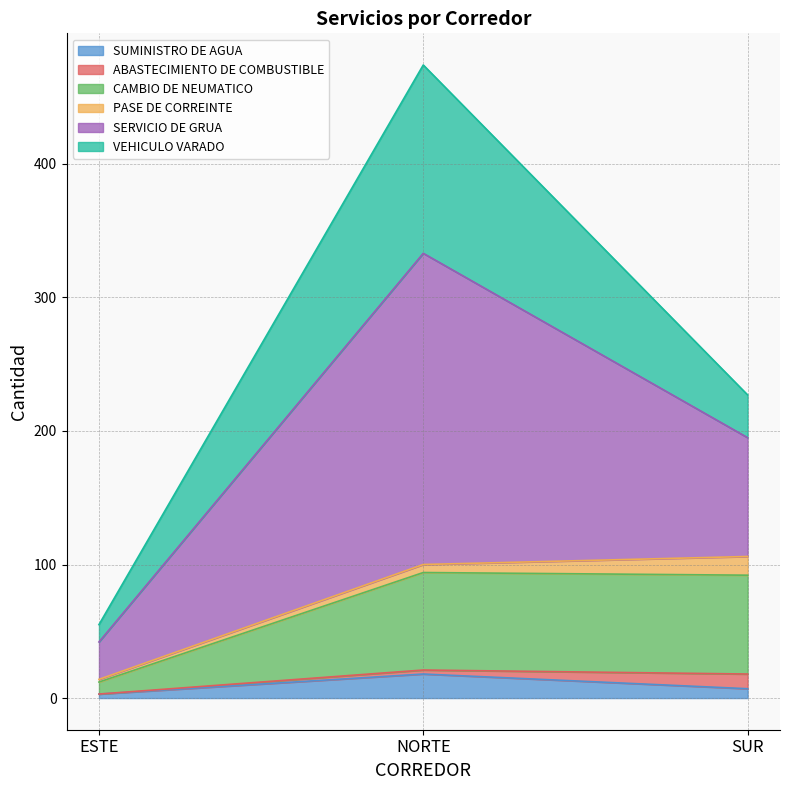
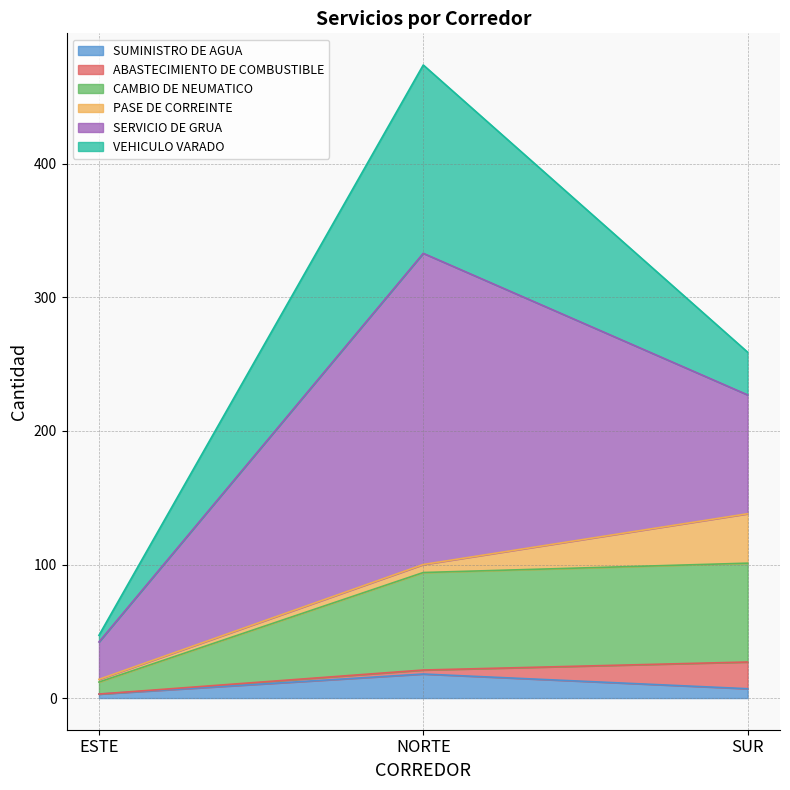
  {
    "SUMINISTRO DE AGUA": {
      "NORTE": 18,
      "SUR": 7
    },
    "ABASTECIMIENTO DE COMBUSTIBLE": {
      "NORTE": 3,
-     "SUR": 11
+     "SUR": 20
    },
    "CAMBIO DE NEUMATICO": {
      "ESTE": 9,
      "NORTE": 73,
      "SUR": 74
    },
    "PASE DE CORREINTE": {
      "ESTE": 2,
      "NORTE": 6,
-     "SUR": 14
+     "SUR": 37
    },
    "SERVICIO DE GRUA": {
      "ESTE": 28,
      "NORTE": 233,
      "SUR": 89
    },
    "VEHICULO VARADO": {
-     "ESTE": 13,
+     "ESTE": 5,
      "NORTE": 141,
      "SUR": 32
    }
  }
